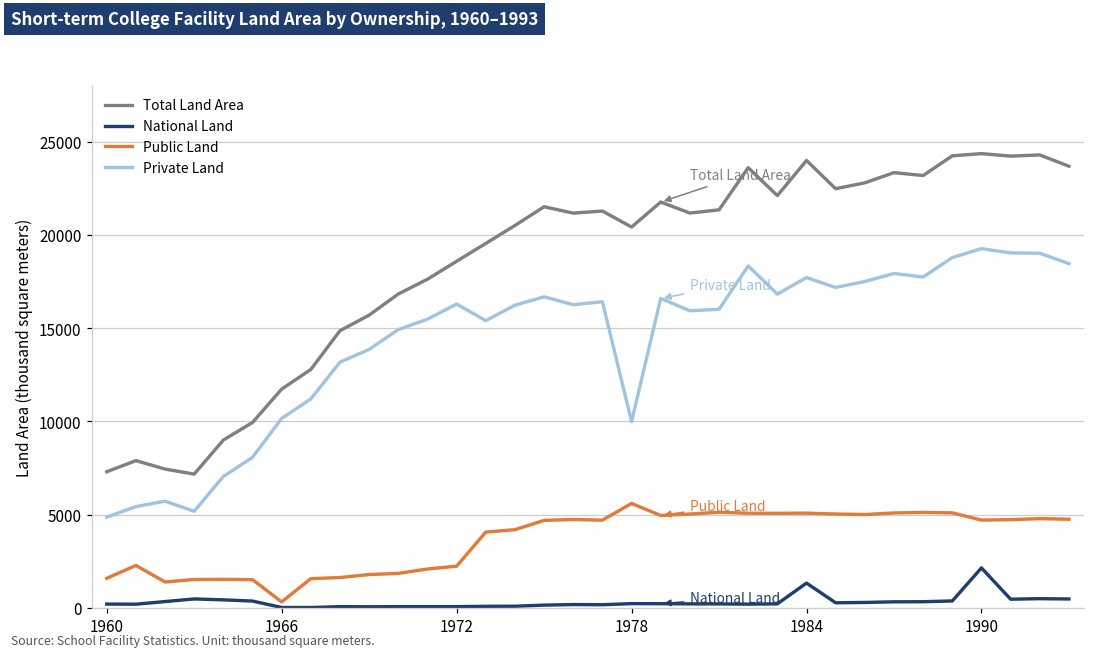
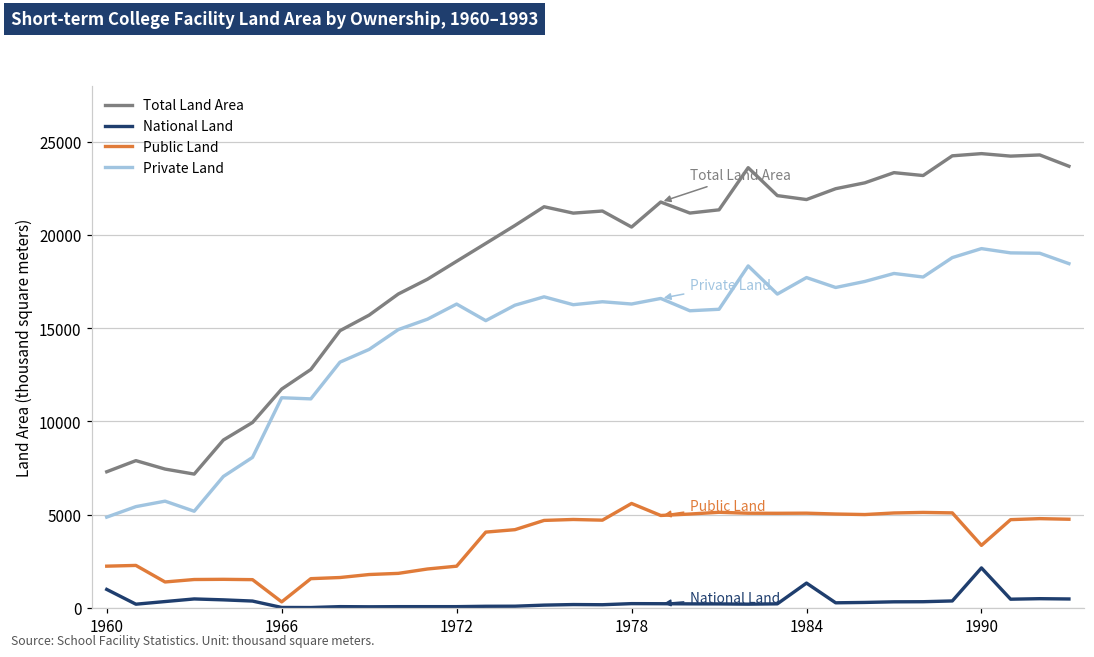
  {
    "Total Land Area": {
      "1960": 7300,
      "1966": 11700,
      "1972": 18600,
      "1978": 20400,
-     "1984": 24000,
+     "1984": 21900,
      "1990": 24400
    },
    "National Land": {
-     "1960": 200,
+     "1960": 1000,
      "1966": 0,
      "1972": 100,
      "1978": 200,
      "1984": 1300,
      "1990": 2100
    },
    "Public Land": {
-     "1960": 1600,
+     "1960": 2200,
      "1966": 300,
      "1972": 2200,
      "1978": 5600,
      "1984": 5100,
-     "1990": 4700
+     "1990": 3400
    },
    "Private Land": {
      "1960": 4900,
-     "1966": 10200,
+     "1966": 11300,
      "1972": 16300,
-     "1978": 10000,
+     "1978": 16300,
      "1984": 17700,
      "1990": 19300
    }
  }
